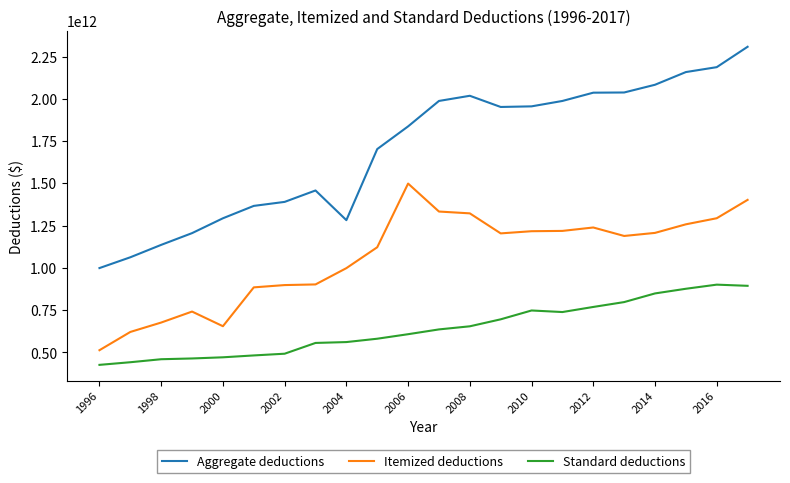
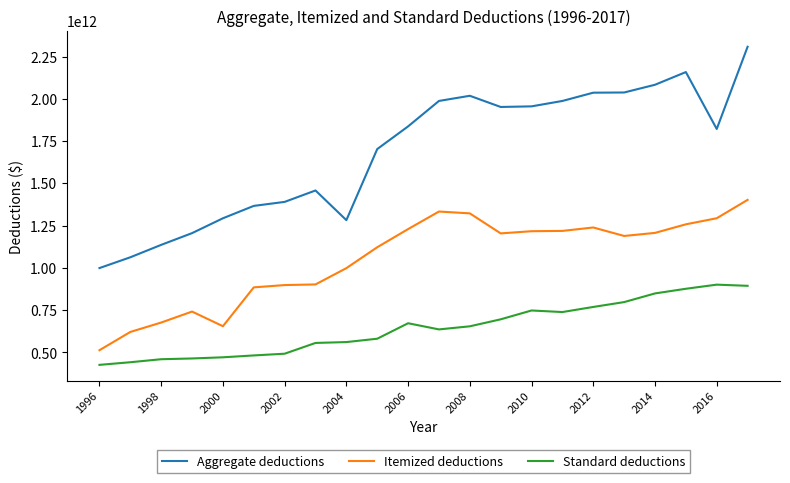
  {
    "Aggregate deductions": {
      "1996": 1000000000000,
      "1998": 1140000000000,
      "2000": 1290000000000,
      "2002": 1390000000000,
      "2004": 1280000000000,
      "2006": 1840000000000,
      "2008": 2020000000000,
      "2010": 1960000000000,
      "2012": 2040000000000,
      "2014": 2080000000000,
-     "2016": 2190000000000
+     "2016": 1820000000000
    },
    "Itemized deductions": {
      "1996": 510000000000,
      "1998": 680000000000,
      "2000": 650000000000,
      "2002": 900000000000,
      "2004": 1000000000000,
-     "2006": 1500000000000,
+     "2006": 1230000000000,
      "2008": 1320000000000,
      "2010": 1220000000000,
      "2012": 1240000000000,
      "2014": 1210000000000,
      "2016": 1290000000000
    },
    "Standard deductions": {
      "1996": 430000000000,
      "1998": 460000000000,
      "2000": 470000000000,
      "2002": 490000000000,
      "2004": 560000000000,
-     "2006": 610000000000,
+     "2006": 670000000000,
      "2008": 650000000000,
      "2010": 750000000000,
      "2012": 770000000000,
      "2014": 850000000000,
      "2016": 900000000000
    }
  }
